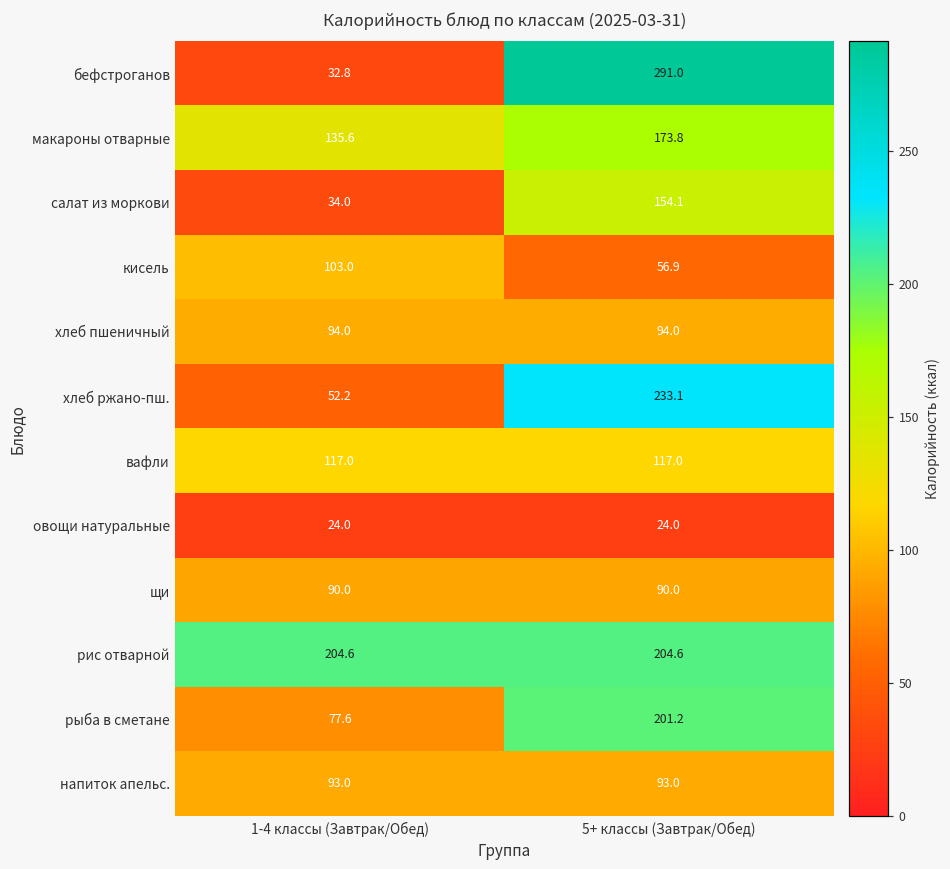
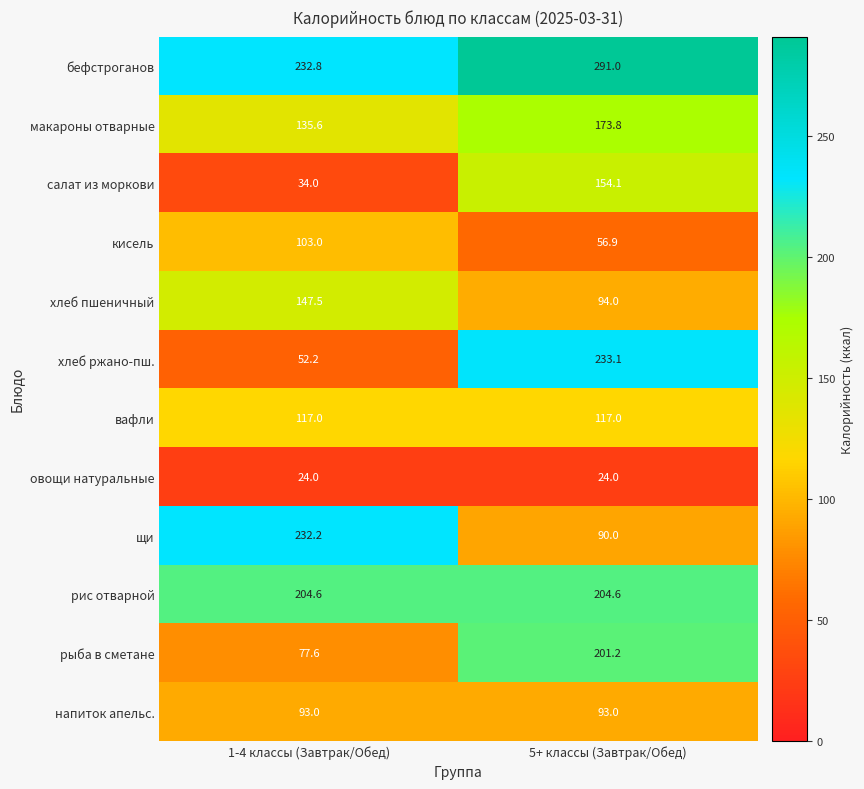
  {
    "бефстроганов": {
-     "1-4 классы (Завтрак/Обед)": 32.8,
+     "1-4 классы (Завтрак/Обед)": 232.8,
      "5+ классы (Завтрак/Обед)": 291.0
    },
    "макароны отварные": {
      "1-4 классы (Завтрак/Обед)": 135.6,
      "5+ классы (Завтрак/Обед)": 173.8
    },
    "салат из моркови": {
      "1-4 классы (Завтрак/Обед)": 34.0,
      "5+ классы (Завтрак/Обед)": 154.1
    },
    "кисель": {
      "1-4 классы (Завтрак/Обед)": 103.0,
      "5+ классы (Завтрак/Обед)": 56.9
    },
    "хлеб пшеничный": {
-     "1-4 классы (Завтрак/Обед)": 94.0,
+     "1-4 классы (Завтрак/Обед)": 147.5,
      "5+ классы (Завтрак/Обед)": 94.0
    },
    "хлеб ржано-пш.": {
      "1-4 классы (Завтрак/Обед)": 52.2,
      "5+ классы (Завтрак/Обед)": 233.1
    },
    "вафли": {
      "1-4 классы (Завтрак/Обед)": 117.0,
      "5+ классы (Завтрак/Обед)": 117.0
    },
    "овощи натуральные": {
      "1-4 классы (Завтрак/Обед)": 24.0,
      "5+ классы (Завтрак/Обед)": 24.0
    },
    "щи": {
-     "1-4 классы (Завтрак/Обед)": 90.0,
+     "1-4 классы (Завтрак/Обед)": 232.2,
      "5+ классы (Завтрак/Обед)": 90.0
    },
    "рис отварной": {
      "1-4 классы (Завтрак/Обед)": 204.6,
      "5+ классы (Завтрак/Обед)": 204.6
    },
    "рыба в сметане": {
      "1-4 классы (Завтрак/Обед)": 77.6,
      "5+ классы (Завтрак/Обед)": 201.2
    },
    "напиток апельс.": {
      "1-4 классы (Завтрак/Обед)": 93.0,
      "5+ классы (Завтрак/Обед)": 93.0
    }
  }
